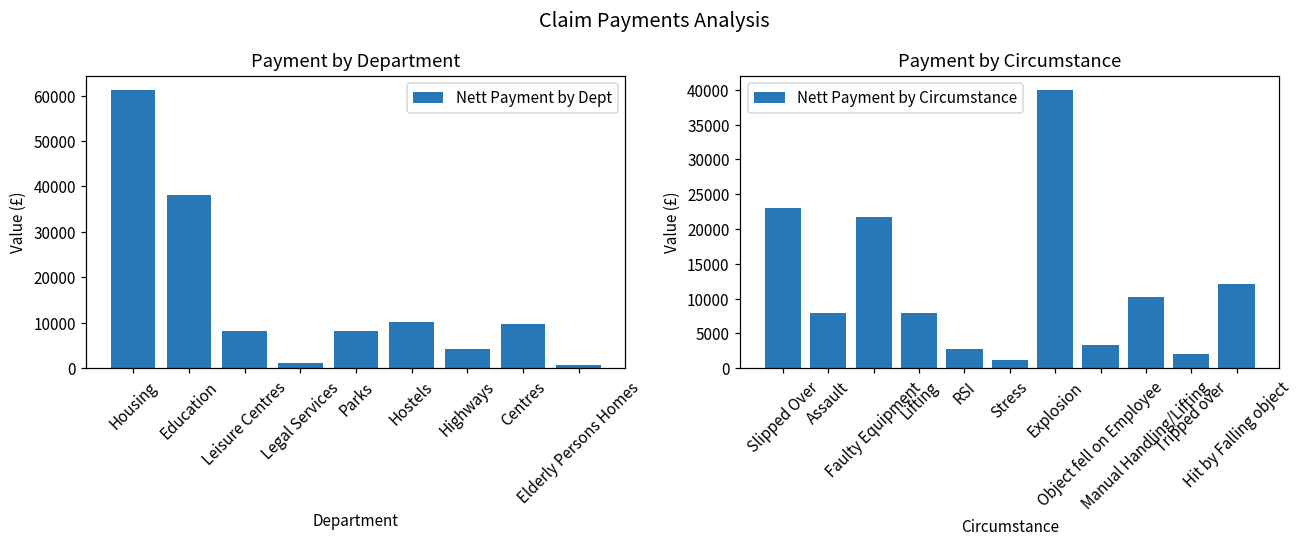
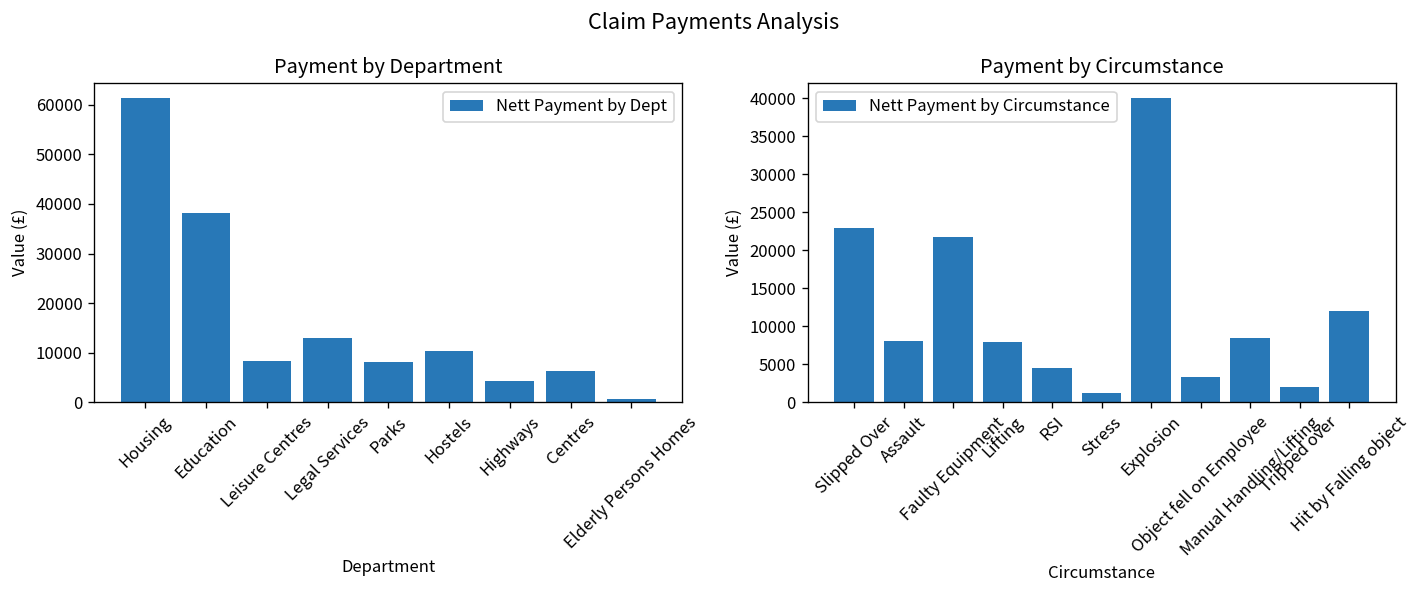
  {
    "Payment by Department": {
      "Housing": 61000,
      "Education": 38000,
      "Leisure Centres": 8000,
-     "Legal Services": 1000,
+     "Legal Services": 13000,
      "Parks": 8000,
      "Hostels": 10000,
      "Highways": 4000,
-     "Centres": 10000,
+     "Centres": 6000,
      "Elderly Persons Homes": 1000
    },
    "Payment by Circumstance": {
      "Slipped Over": 23000,
      "Assault": 8000,
      "Faulty Equipment": 22000,
      "Lifting": 8000,
-     "RSI": 3000,
+     "RSI": 5000,
      "Stress": 1000,
      "Explosion": 40000,
      "Object fell on Employee": 3000,
-     "Manual Handling/Lifting": 10000,
+     "Manual Handling/Lifting": 8000,
      "Tripped over": 2000,
      "Hit by Falling object": 12000
    }
  }
